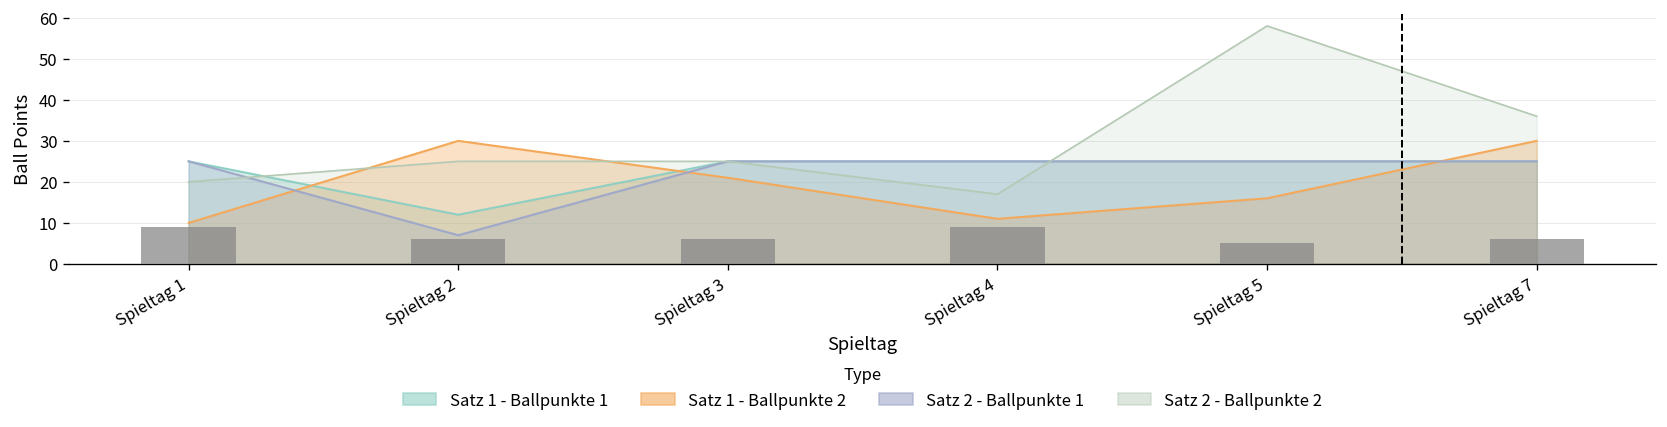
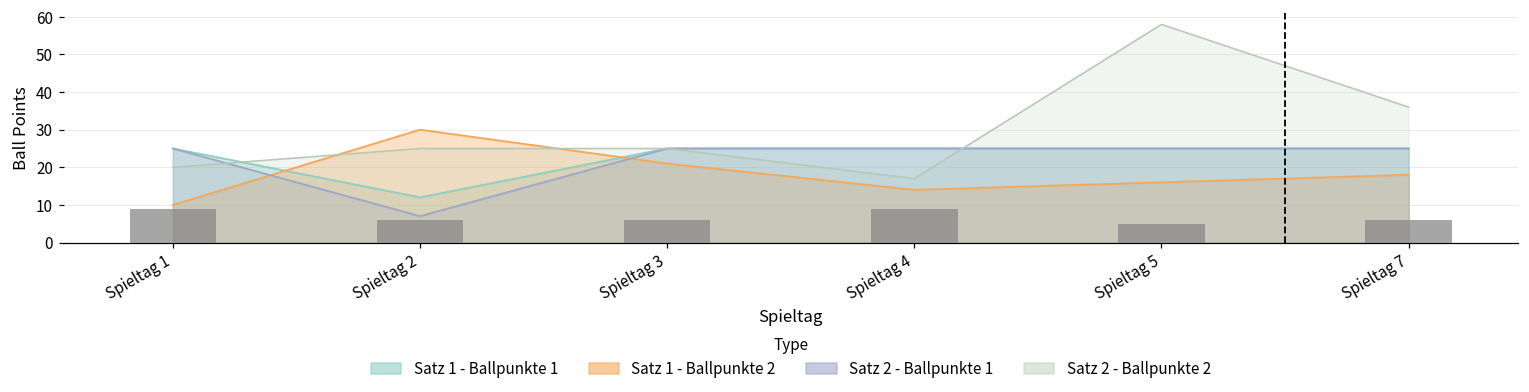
  {
    "Satz 1 - Ballpunkte 2": {
      "Spieltag 1": 10,
      "Spieltag 2": 30,
      "Spieltag 3": 21,
-     "Spieltag 4": 11,
+     "Spieltag 4": 14,
      "Spieltag 5": 16,
-     "Spieltag 7": 30
+     "Spieltag 7": 18
    }
  }
